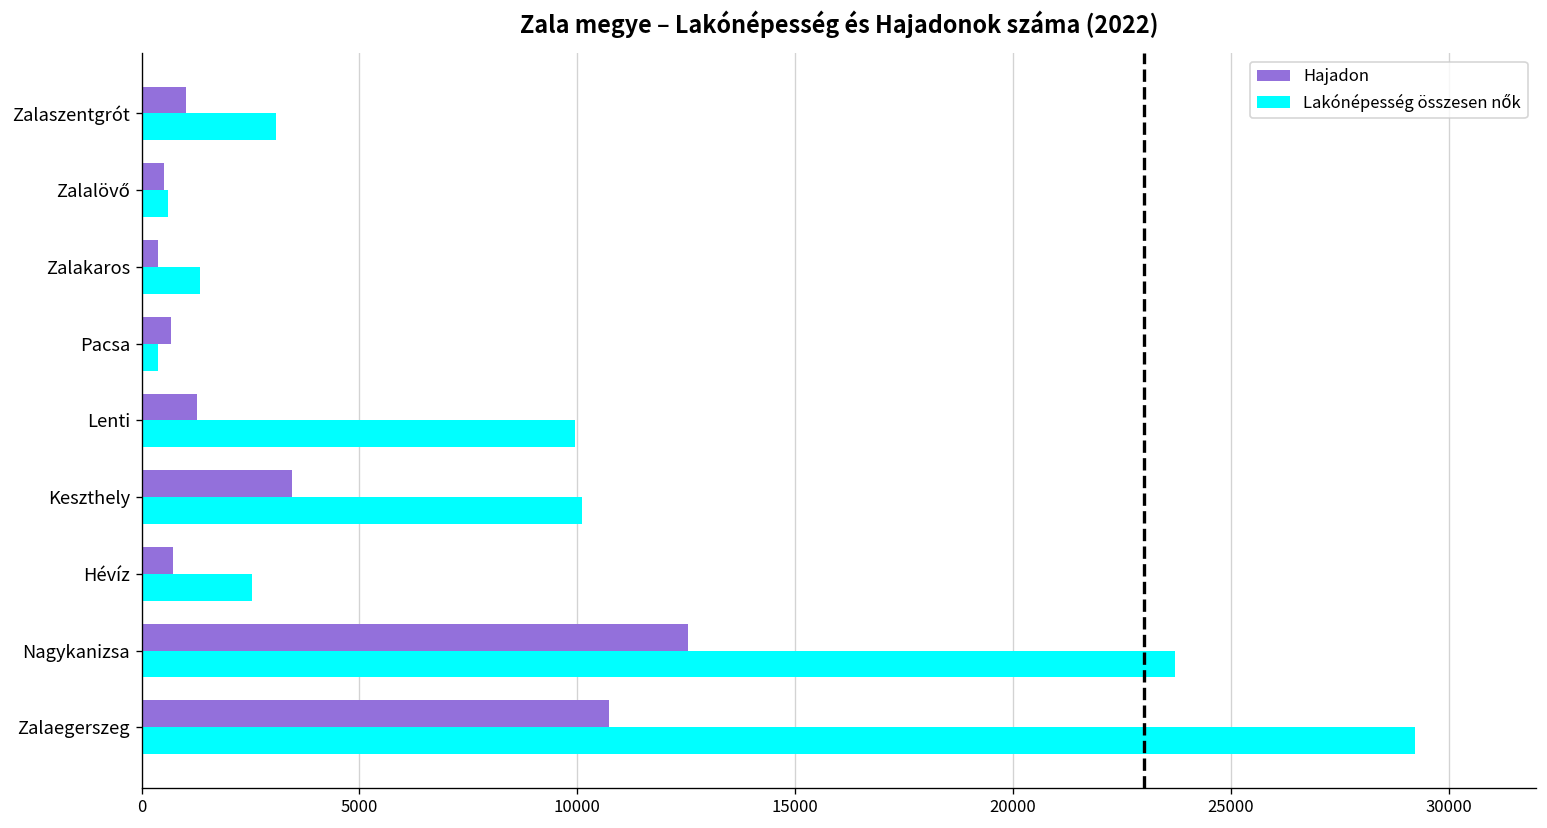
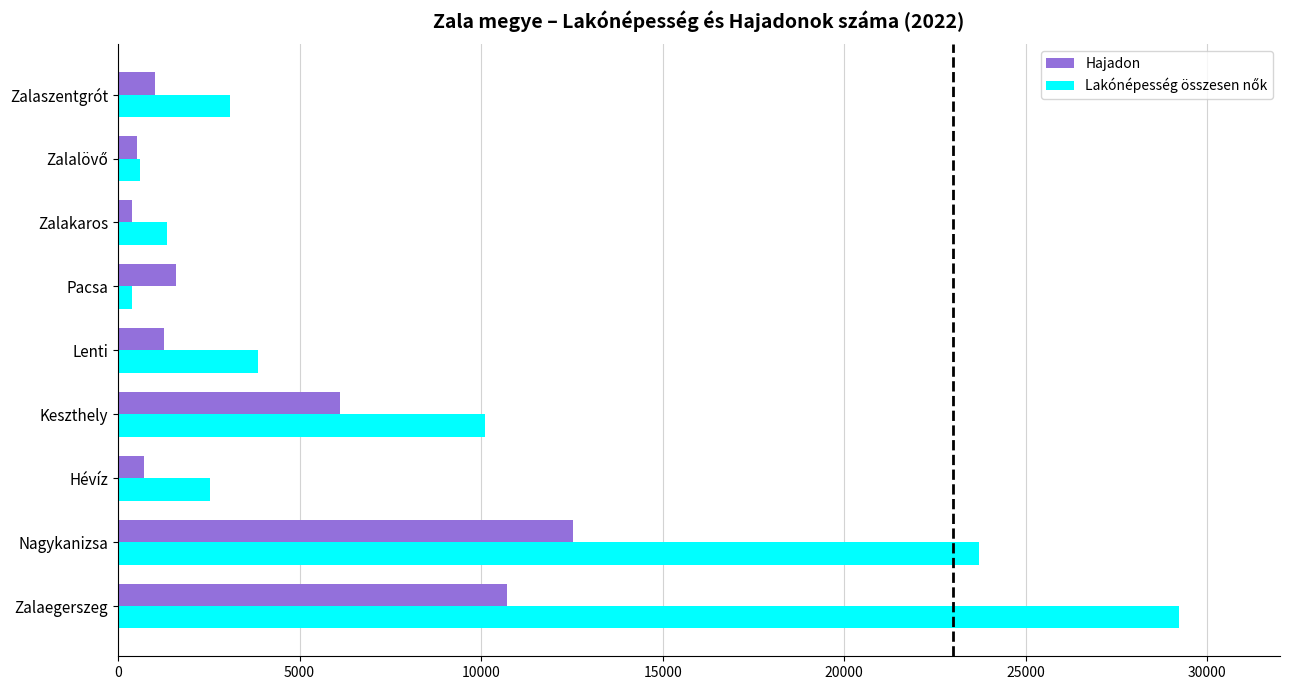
  {
    "Hajadon": {
      "Zalaszentgrót": 1000,
      "Zalalövő": 500,
      "Zalakaros": 400,
-     "Pacsa": 700,
+     "Pacsa": 1600,
      "Lenti": 1300,
-     "Keszthely": 3400,
+     "Keszthely": 6100,
      "Hévíz": 700,
      "Nagykanizsa": 12500,
      "Zalaegerszeg": 10700
    },
    "Lakónépesség összesen nők": {
      "Zalaszentgrót": 3100,
      "Zalalövő": 600,
      "Zalakaros": 1300,
      "Pacsa": 400,
-     "Lenti": 10000,
+     "Lenti": 3900,
      "Keszthely": 10100,
      "Hévíz": 2500,
      "Nagykanizsa": 23700,
      "Zalaegerszeg": 29200
    }
  }
